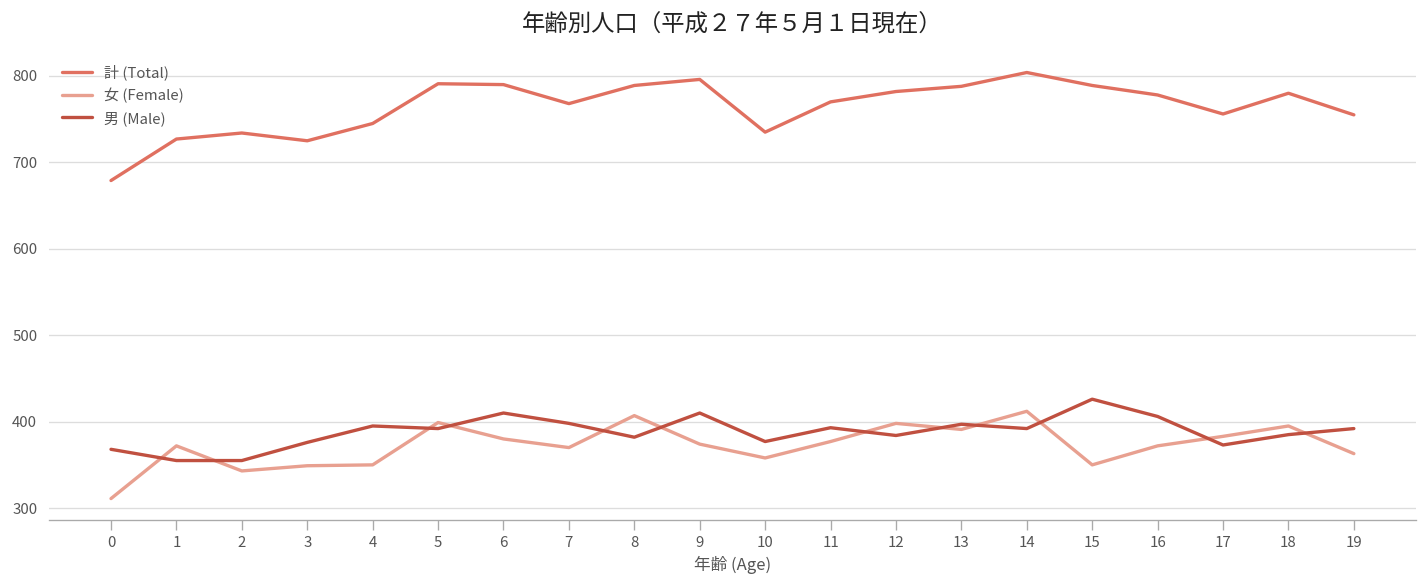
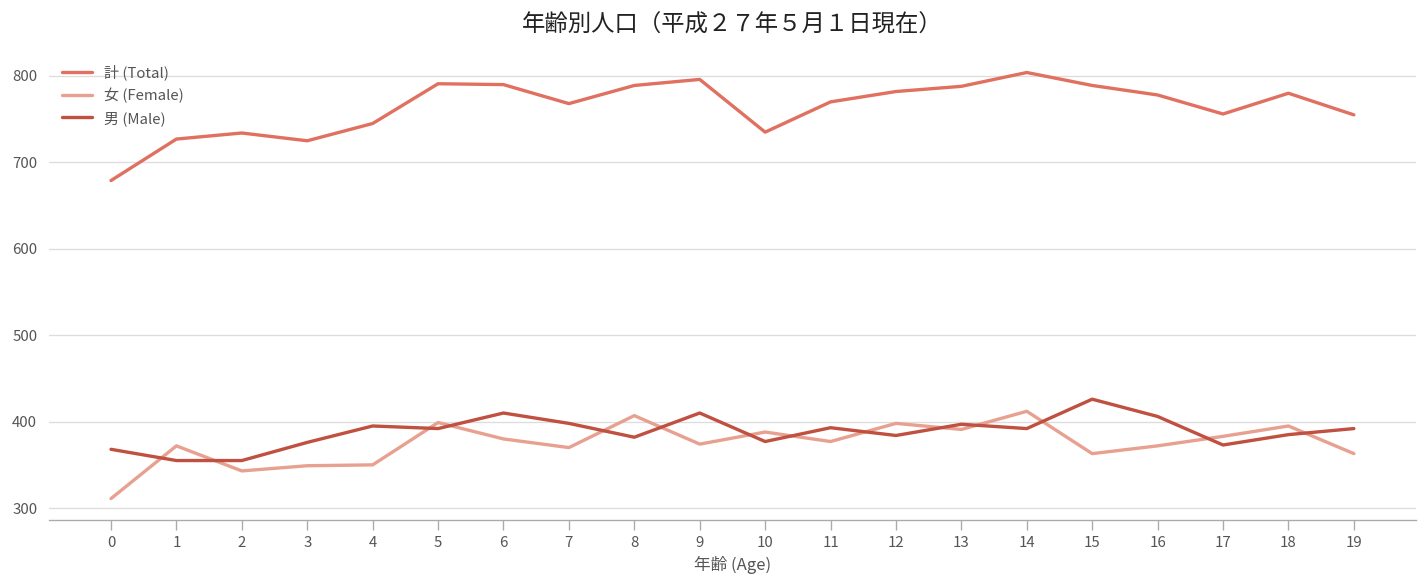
  {
    "女 (Female)": {
      "0": 310,
      "1": 370,
      "2": 340,
      "3": 350,
      "4": 350,
      "5": 400,
      "6": 380,
      "7": 370,
      "8": 410,
      "9": 370,
-     "10": 360,
+     "10": 390,
      "11": 380,
      "12": 400,
      "13": 390,
      "14": 410,
-     "15": 350,
+     "15": 360,
      "16": 370,
      "17": 380,
      "18": 400,
      "19": 360
    }
  }
